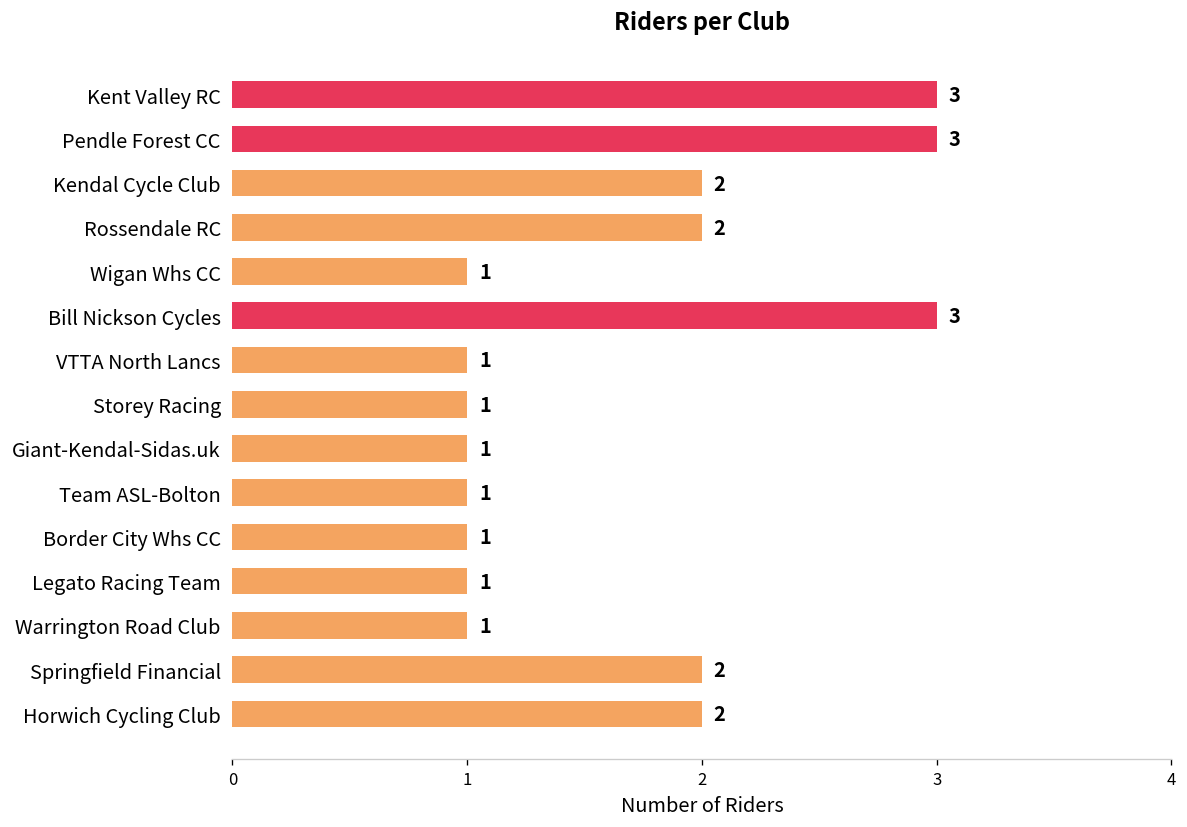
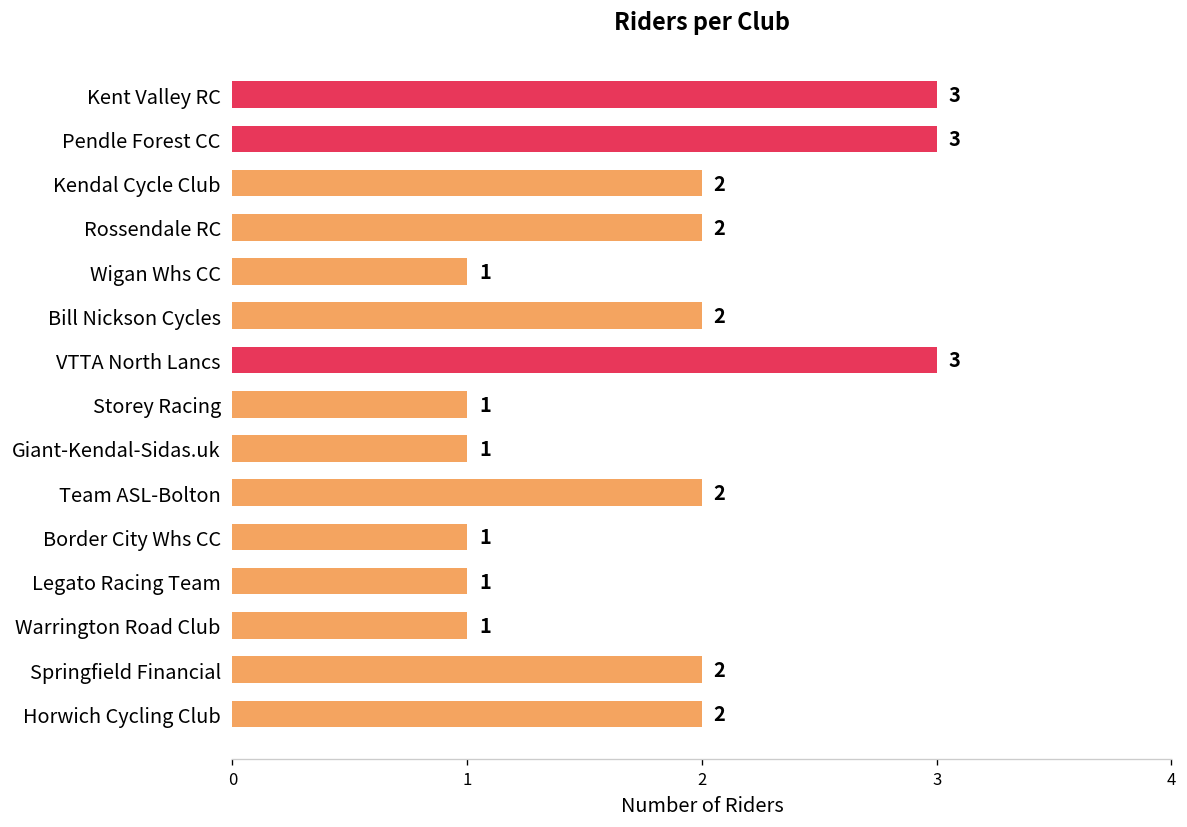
  {
    "Kent Valley RC": 3,
    "Pendle Forest CC": 3,
    "Kendal Cycle Club": 2,
    "Rossendale RC": 2,
    "Wigan Whs CC": 1,
-   "Bill Nickson Cycles": 3,
-   "VTTA North Lancs": 1,
+   "Bill Nickson Cycles": 2,
+   "VTTA North Lancs": 3,
    "Storey Racing": 1,
    "Giant-Kendal-Sidas.uk": 1,
-   "Team ASL-Bolton": 1,
+   "Team ASL-Bolton": 2,
    "Border City Whs CC": 1,
    "Legato Racing Team": 1,
    "Warrington Road Club": 1,
    "Springfield Financial": 2,
    "Horwich Cycling Club": 2
  }
